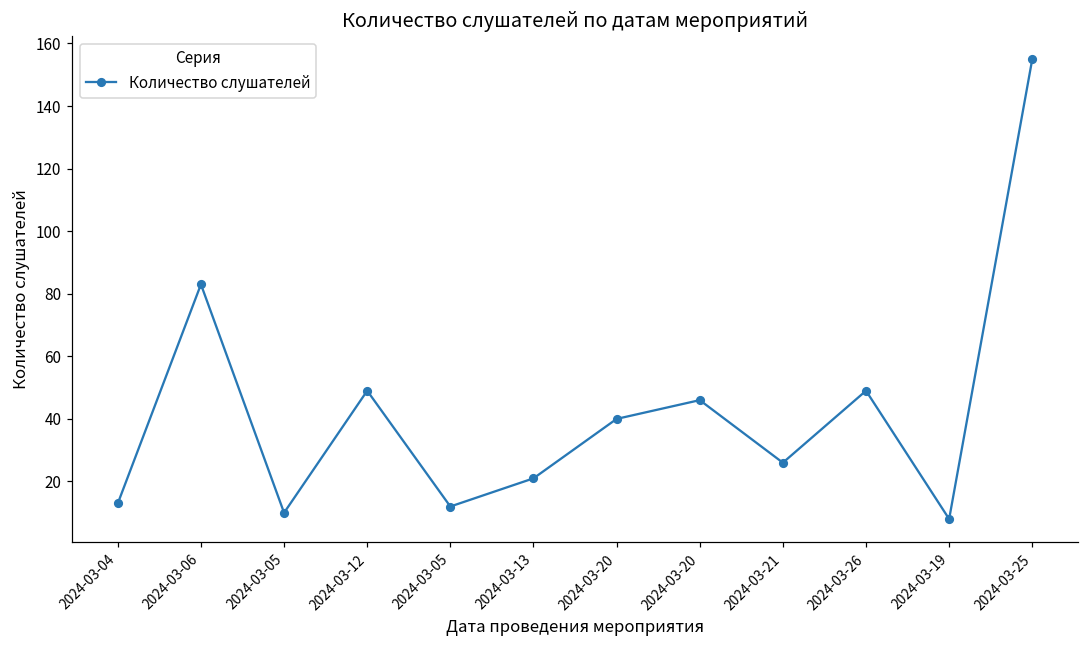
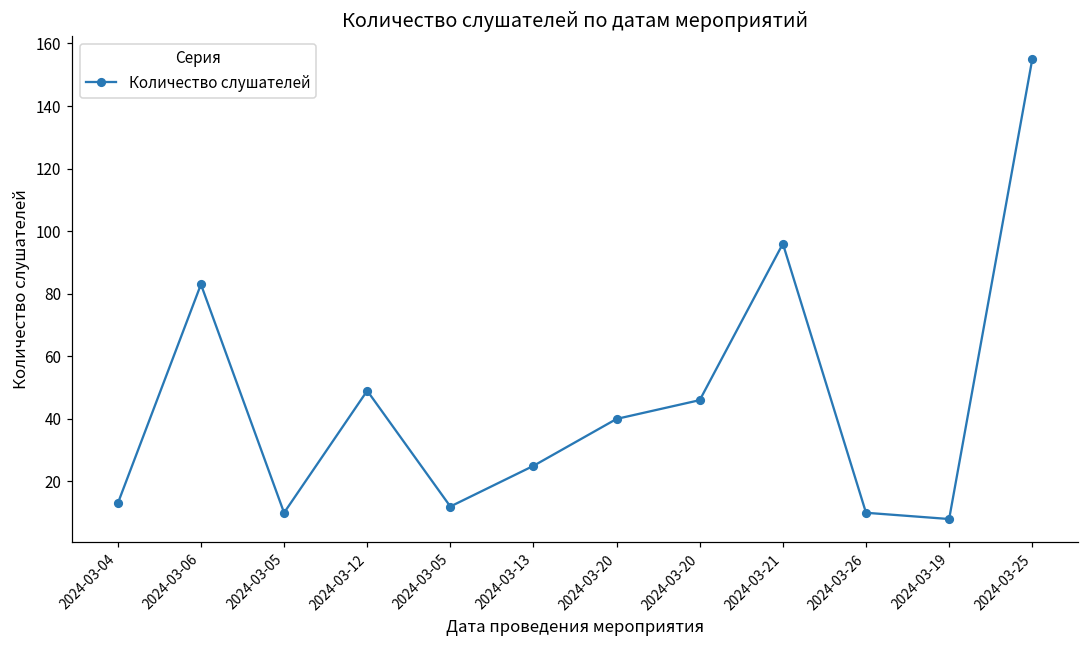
  {
    "2024-03-04": 13,
    "2024-03-06": 83,
    "2024-03-12": 49,
-   "2024-03-13": 21,
-   "2024-03-21": 26,
-   "2024-03-26": 49,
+   "2024-03-13": 25,
+   "2024-03-21": 96,
+   "2024-03-26": 10,
    "2024-03-19": 8,
    "2024-03-25": 155
  }
